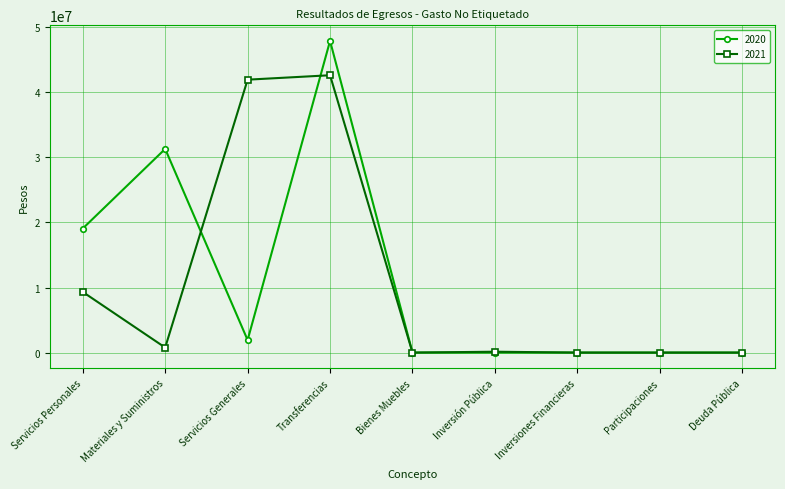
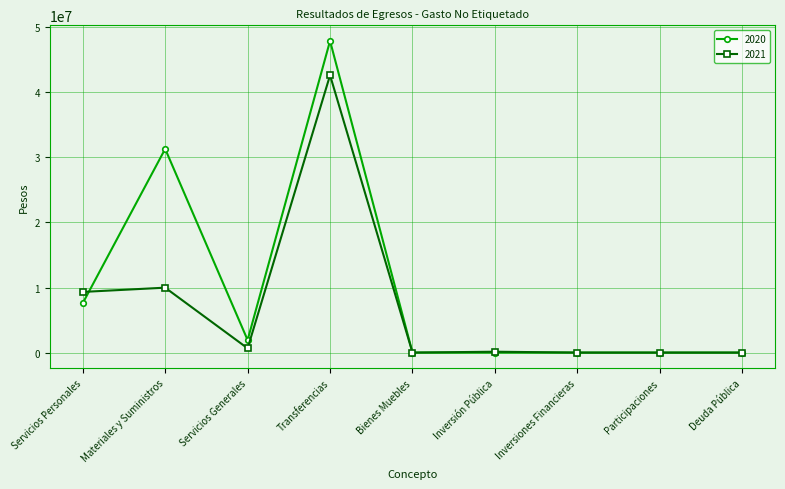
  {
    "2020": {
-     "Servicios Personales": 19000000,
+     "Servicios Personales": 8000000,
      "Materiales y Suministros": 31000000,
      "Servicios Generales": 2000000,
      "Transferencias": 48000000
    },
    "2021": {
      "Servicios Personales": 9000000,
-     "Materiales y Suministros": 1000000,
-     "Servicios Generales": 42000000,
+     "Materiales y Suministros": 10000000,
+     "Servicios Generales": 1000000,
      "Transferencias": 43000000
    }
  }
